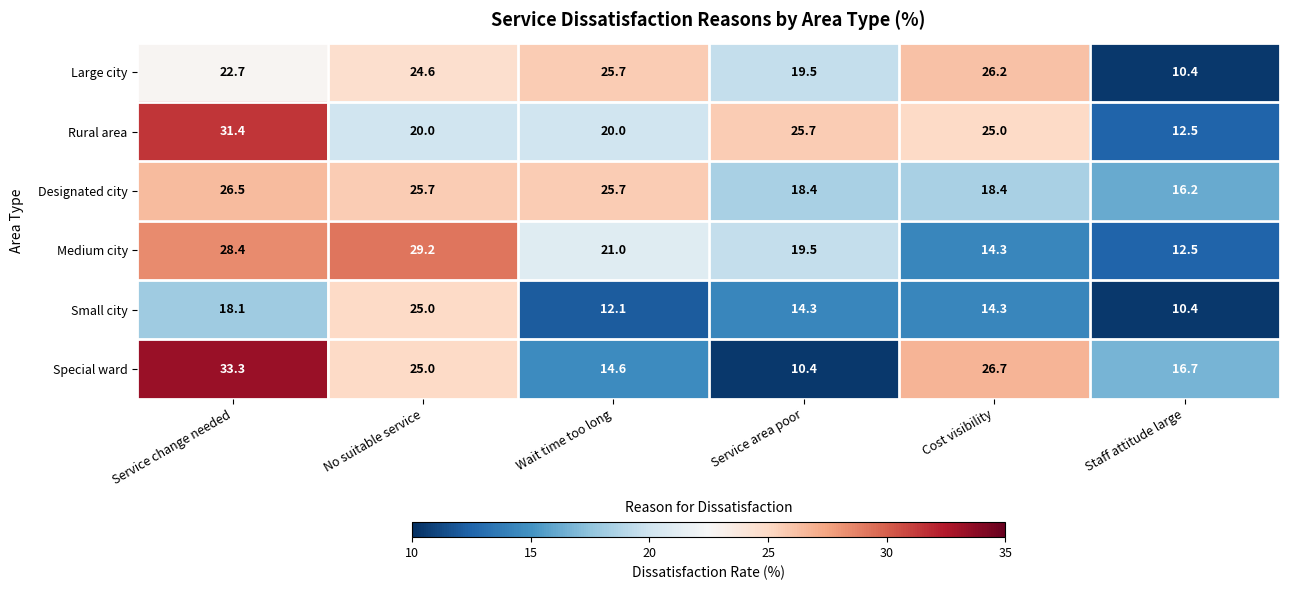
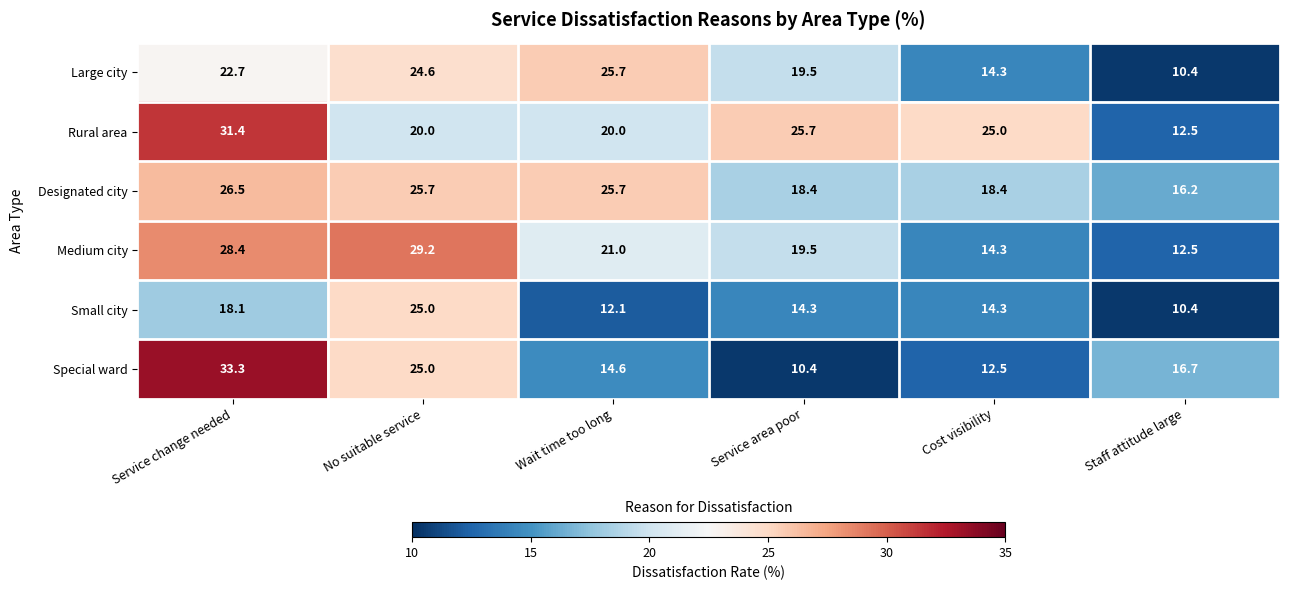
  {
    "Large city": {
      "Service change needed": 22.7,
      "No suitable service": 24.6,
      "Wait time too long": 25.7,
      "Service area poor": 19.5,
-     "Cost visibility": 26.2,
+     "Cost visibility": 14.3,
      "Staff attitude large": 10.4
    },
    "Rural area": {
      "Service change needed": 31.4,
      "No suitable service": 20.0,
      "Wait time too long": 20.0,
      "Service area poor": 25.7,
      "Cost visibility": 25.0,
      "Staff attitude large": 12.5
    },
    "Designated city": {
      "Service change needed": 26.5,
      "No suitable service": 25.7,
      "Wait time too long": 25.7,
      "Service area poor": 18.4,
      "Cost visibility": 18.4,
      "Staff attitude large": 16.2
    },
    "Medium city": {
      "Service change needed": 28.4,
      "No suitable service": 29.2,
      "Wait time too long": 21.0,
      "Service area poor": 19.5,
      "Cost visibility": 14.3,
      "Staff attitude large": 12.5
    },
    "Small city": {
      "Service change needed": 18.1,
      "No suitable service": 25.0,
      "Wait time too long": 12.1,
      "Service area poor": 14.3,
      "Cost visibility": 14.3,
      "Staff attitude large": 10.4
    },
    "Special ward": {
      "Service change needed": 33.3,
      "No suitable service": 25.0,
      "Wait time too long": 14.6,
      "Service area poor": 10.4,
-     "Cost visibility": 26.7,
+     "Cost visibility": 12.5,
      "Staff attitude large": 16.7
    }
  }
